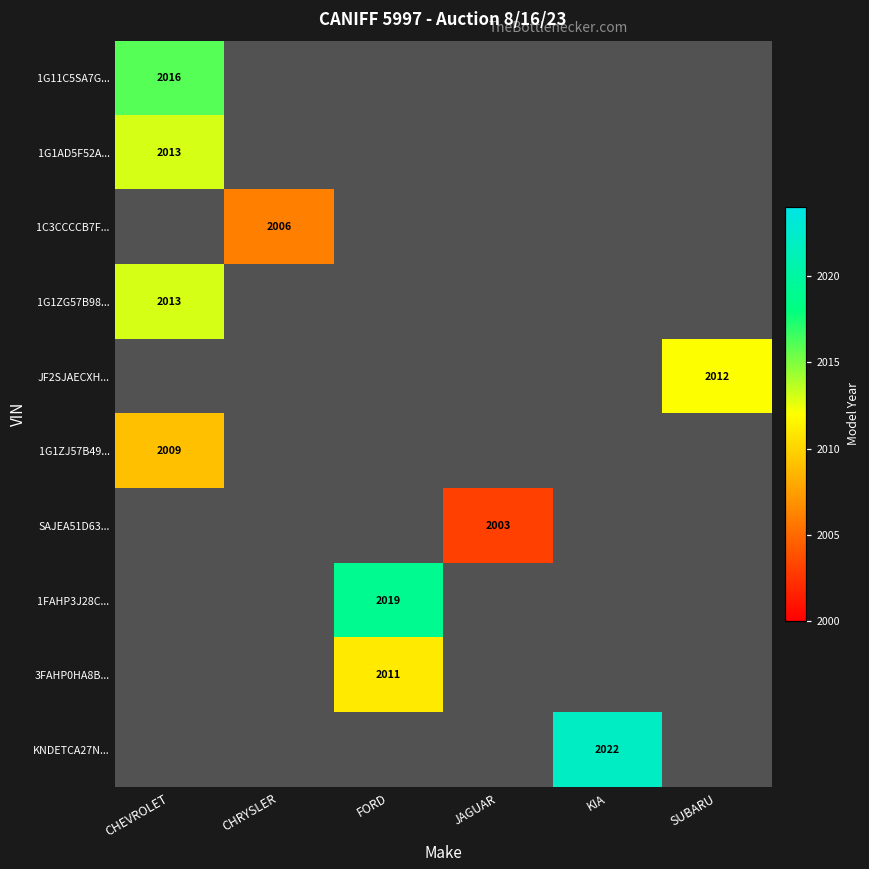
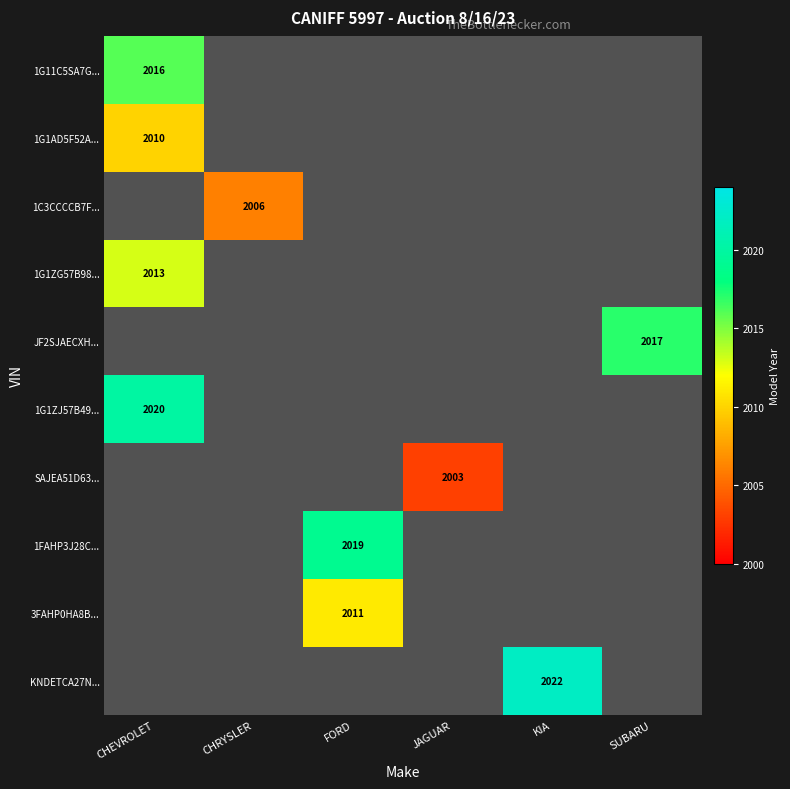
  {
    "1G11C5SA7G...": {
      "CHEVROLET": 2016
    },
    "1G1AD5F52A...": {
-     "CHEVROLET": 2013
+     "CHEVROLET": 2010
    },
    "1C3CCCCB7F...": {
      "CHRYSLER": 2006
    },
    "1G1ZG57B98...": {
      "CHEVROLET": 2013
    },
    "JF2SJAECXH...": {
-     "SUBARU": 2012
+     "SUBARU": 2017
    },
    "1G1ZJ57B49...": {
-     "CHEVROLET": 2009
+     "CHEVROLET": 2020
    },
    "SAJEA51D63...": {
      "JAGUAR": 2003
    },
    "1FAHP3J28C...": {
      "FORD": 2019
    },
    "3FAHP0HA8B...": {
      "FORD": 2011
    },
    "KNDETCA27N...": {
      "KIA": 2022
    }
  }
